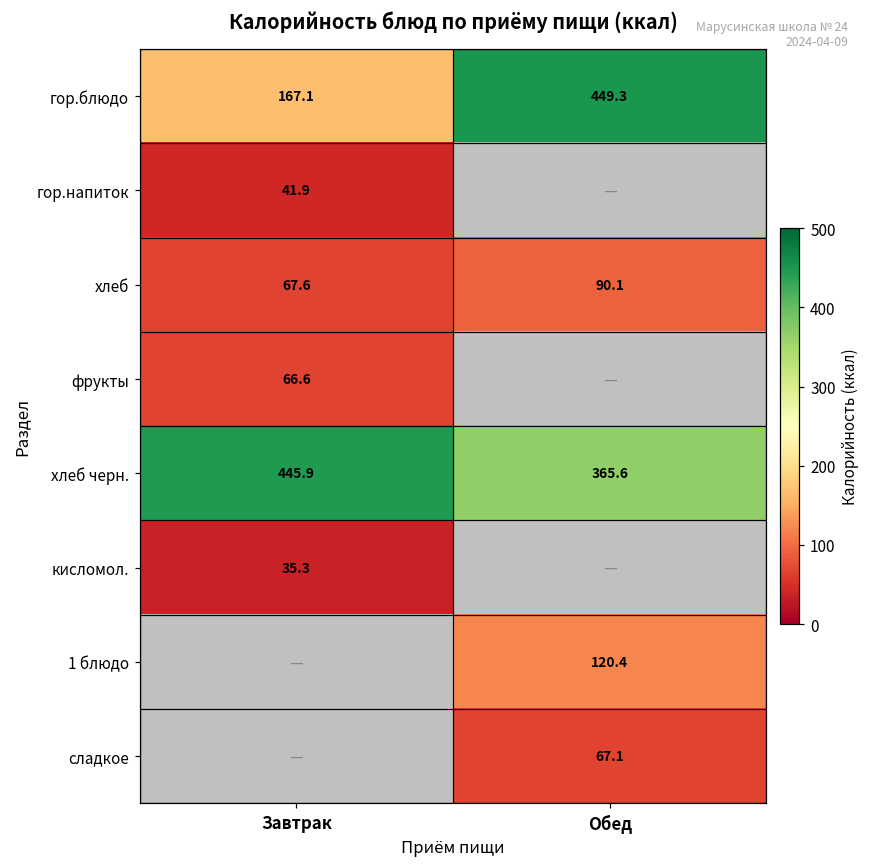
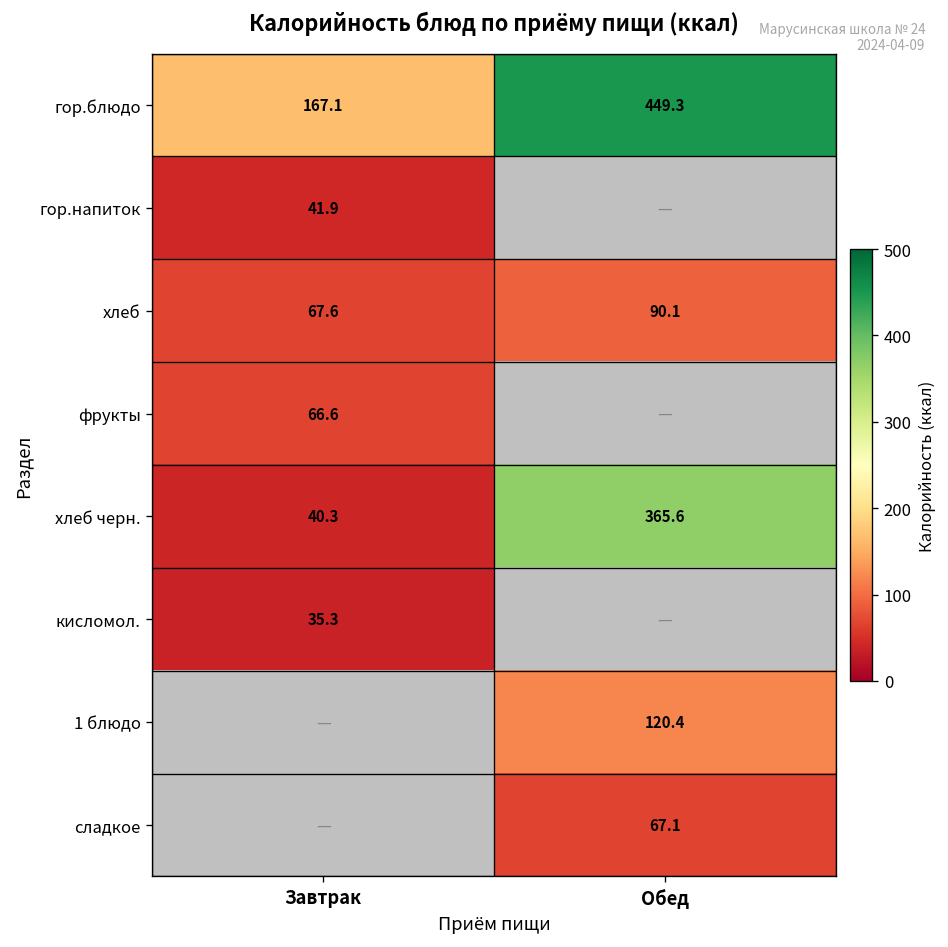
  {
    "гор.блюдо": {
      "Завтрак": 167.1,
      "Обед": 449.3
    },
    "гор.напиток": {
      "Завтрак": 41.9
    },
    "хлеб": {
      "Завтрак": 67.6,
      "Обед": 90.1
    },
    "фрукты": {
      "Завтрак": 66.6
    },
    "хлеб черн.": {
-     "Завтрак": 445.9,
+     "Завтрак": 40.3,
      "Обед": 365.6
    },
    "кисломол.": {
      "Завтрак": 35.3
    },
    "1 блюдо": {
      "Обед": 120.4
    },
    "сладкое": {
      "Обед": 67.1
    }
  }
